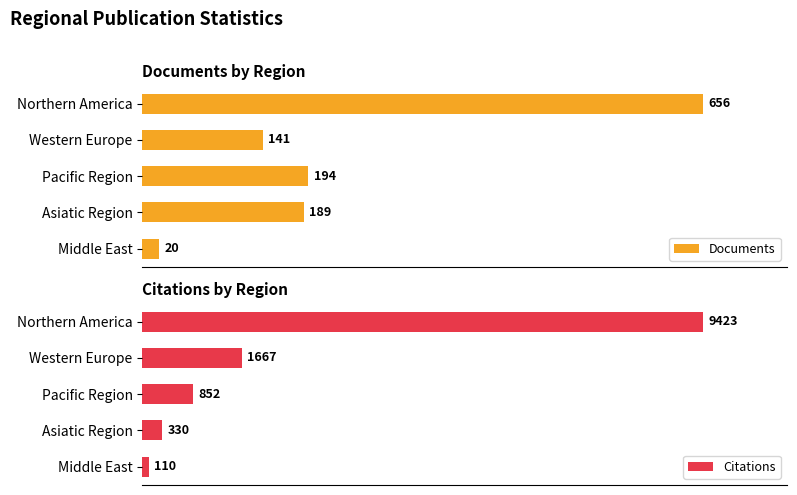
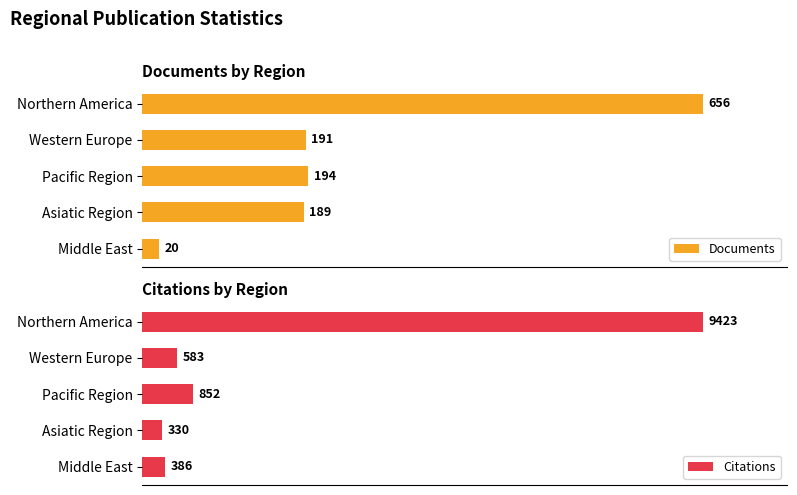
  {
    "Documents by Region": {
      "Northern America": 656,
-     "Western Europe": 141,
+     "Western Europe": 191,
      "Pacific Region": 194,
      "Asiatic Region": 189,
      "Middle East": 20
    },
    "Citations by Region": {
      "Northern America": 9423,
-     "Western Europe": 1667,
+     "Western Europe": 583,
      "Pacific Region": 852,
      "Asiatic Region": 330,
-     "Middle East": 110
+     "Middle East": 386
    }
  }
